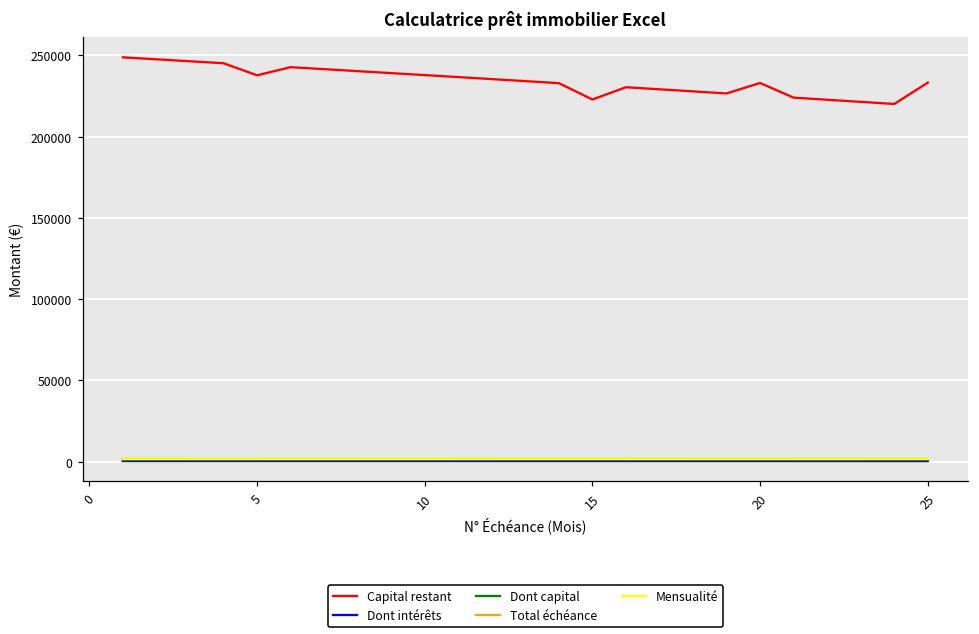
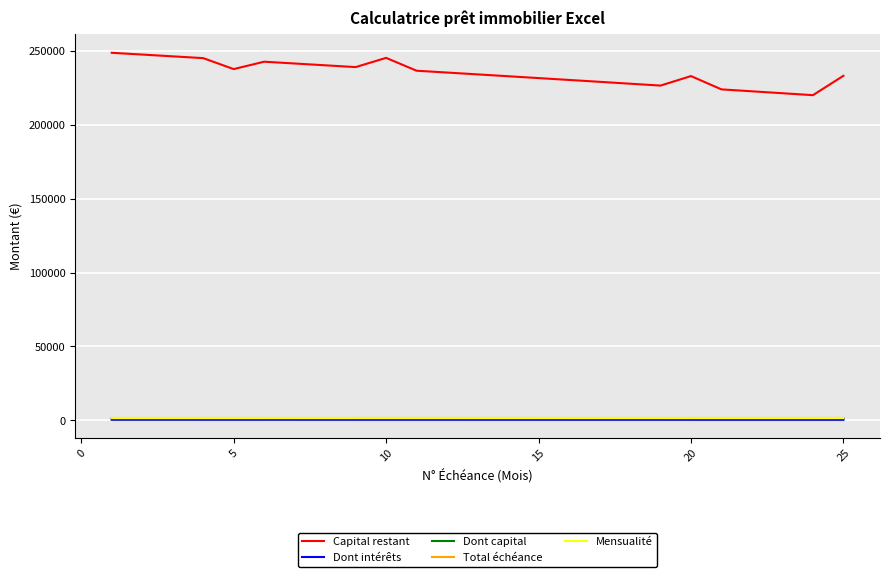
  {
    "Capital restant": {
      "5": 238000,
-     "10": 238000,
-     "15": 223000,
+     "10": 245000,
+     "15": 232000,
      "20": 233000,
      "25": 233000
    }
  }
